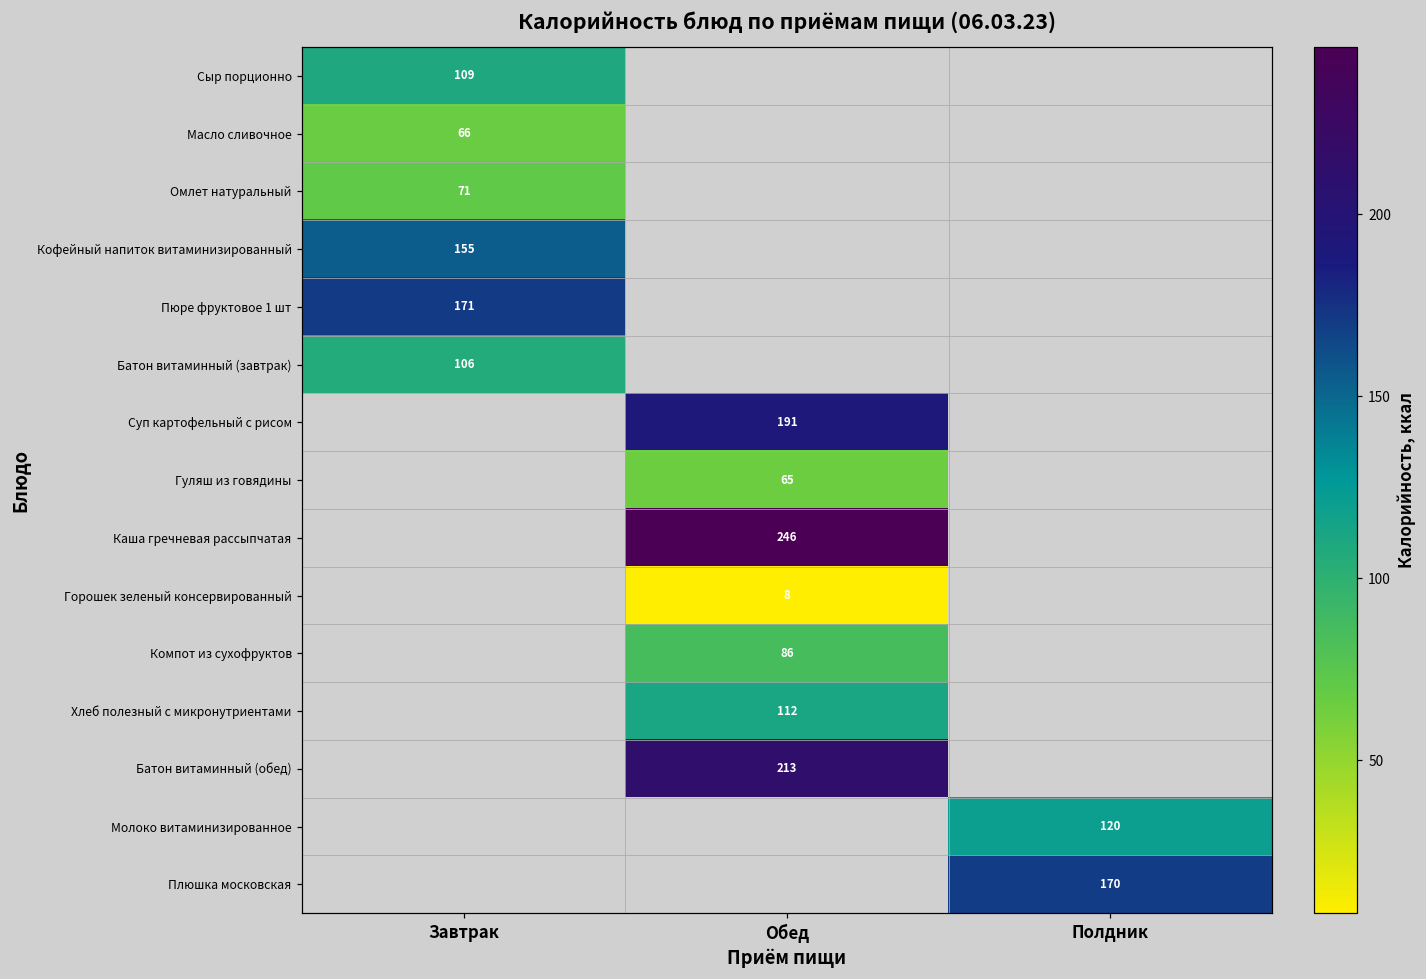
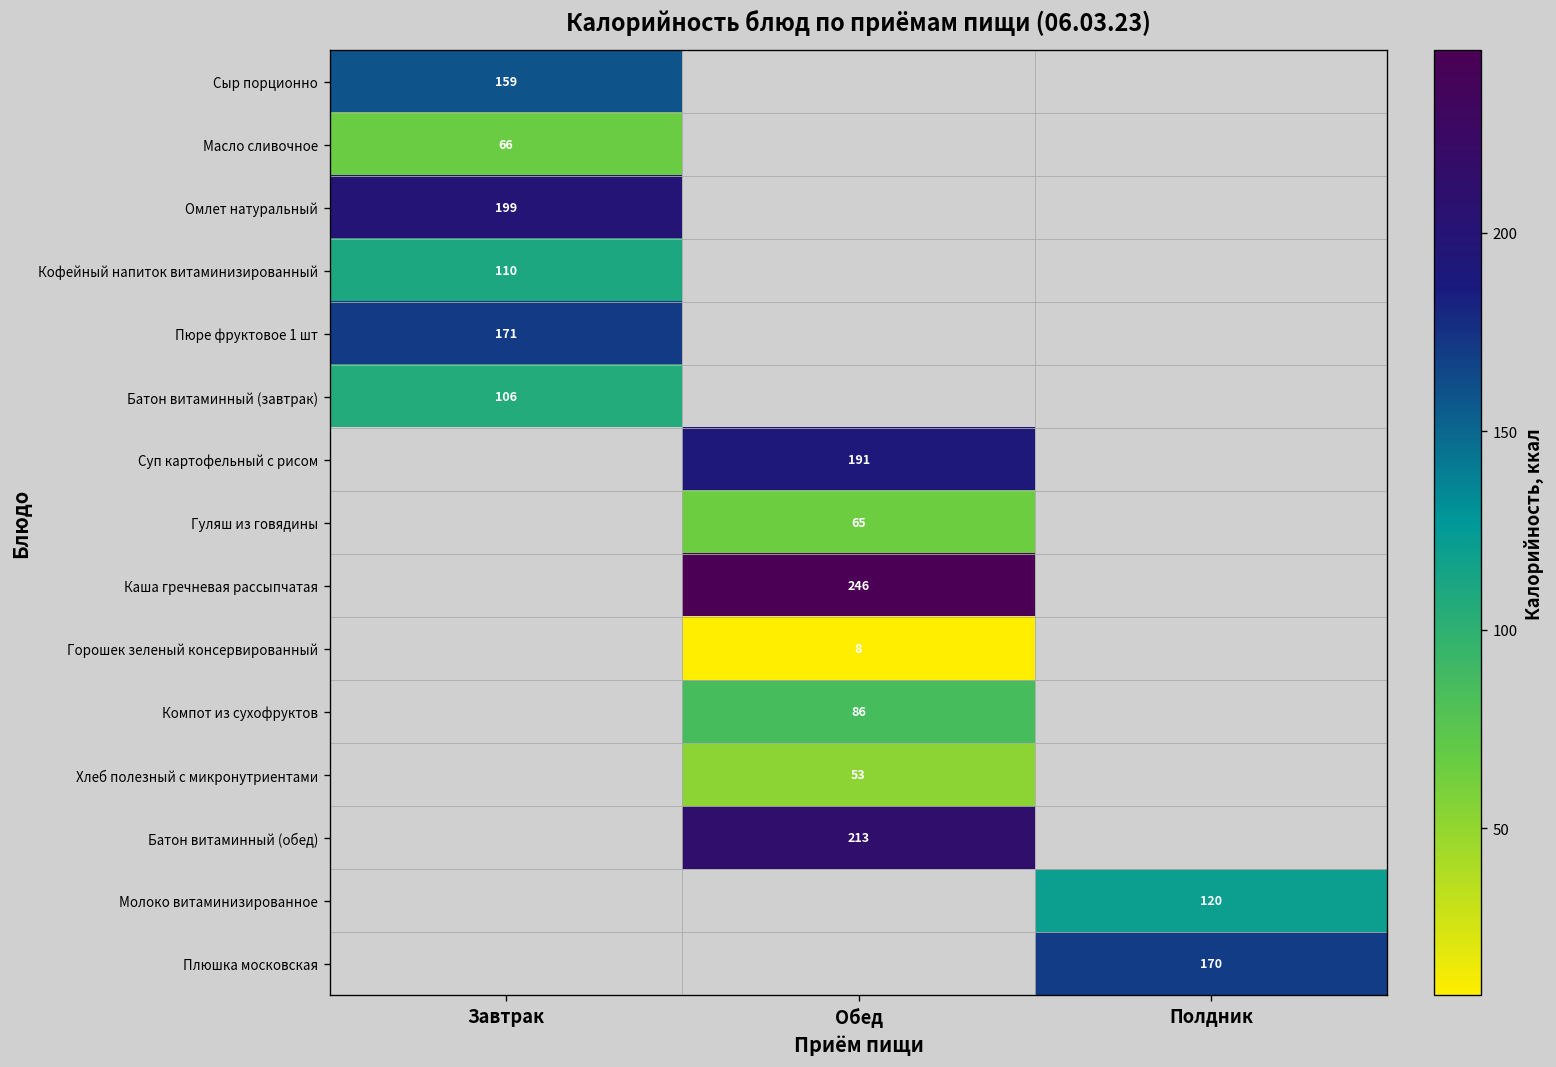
  {
    "Сыр порционно": {
-     "Завтрак": 109
+     "Завтрак": 159
    },
    "Масло сливочное": {
      "Завтрак": 66
    },
    "Омлет натуральный": {
-     "Завтрак": 71
+     "Завтрак": 199
    },
    "Кофейный напиток витаминизированный": {
-     "Завтрак": 155
+     "Завтрак": 110
    },
    "Пюре фруктовое 1 шт": {
      "Завтрак": 171
    },
    "Батон витаминный (завтрак)": {
      "Завтрак": 106
    },
    "Суп картофельный с рисом": {
      "Обед": 191
    },
    "Гуляш из говядины": {
      "Обед": 65
    },
    "Каша гречневая рассыпчатая": {
      "Обед": 246
    },
    "Горошек зеленый консервированный": {
      "Обед": 8
    },
    "Компот из сухофруктов": {
      "Обед": 86
    },
    "Хлеб полезный с микронутриентами": {
-     "Обед": 112
+     "Обед": 53
    },
    "Батон витаминный (обед)": {
      "Обед": 213
    },
    "Молоко витаминизированное": {
      "Полдник": 120
    },
    "Плюшка московская": {
      "Полдник": 170
    }
  }
